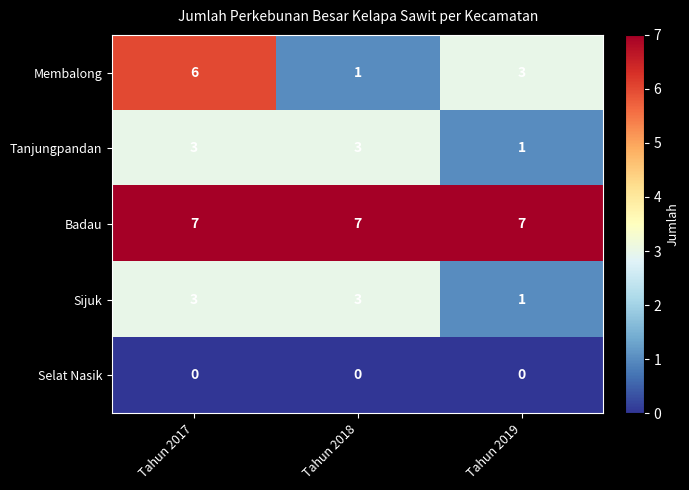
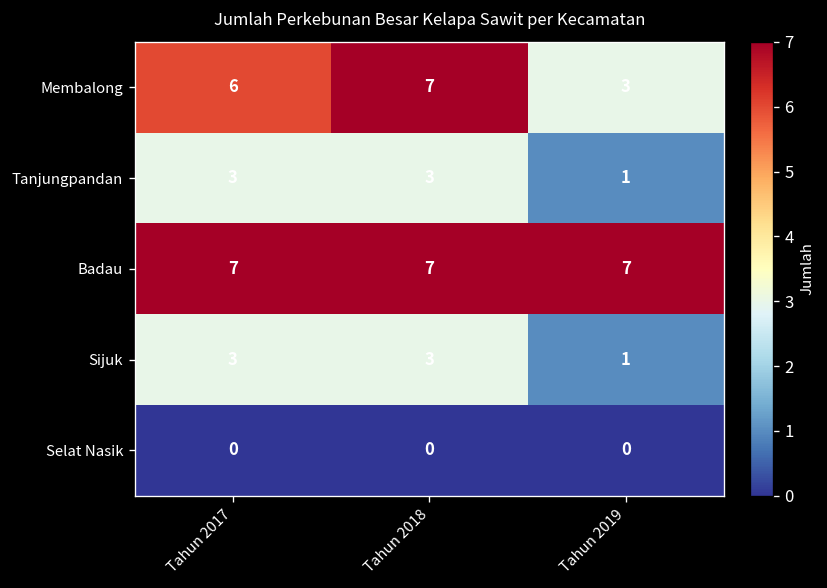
  {
    "Membalong": {
      "Tahun 2017": 6,
-     "Tahun 2018": 1
+     "Tahun 2018": 7
    },
    "Tanjungpandan": {
      "Tahun 2019": 1
    },
    "Badau": {
      "Tahun 2017": 7,
      "Tahun 2018": 7,
      "Tahun 2019": 7
    },
    "Sijuk": {
      "Tahun 2019": 1
    },
    "Selat Nasik": {
      "Tahun 2017": 0,
      "Tahun 2018": 0,
      "Tahun 2019": 0
    }
  }
